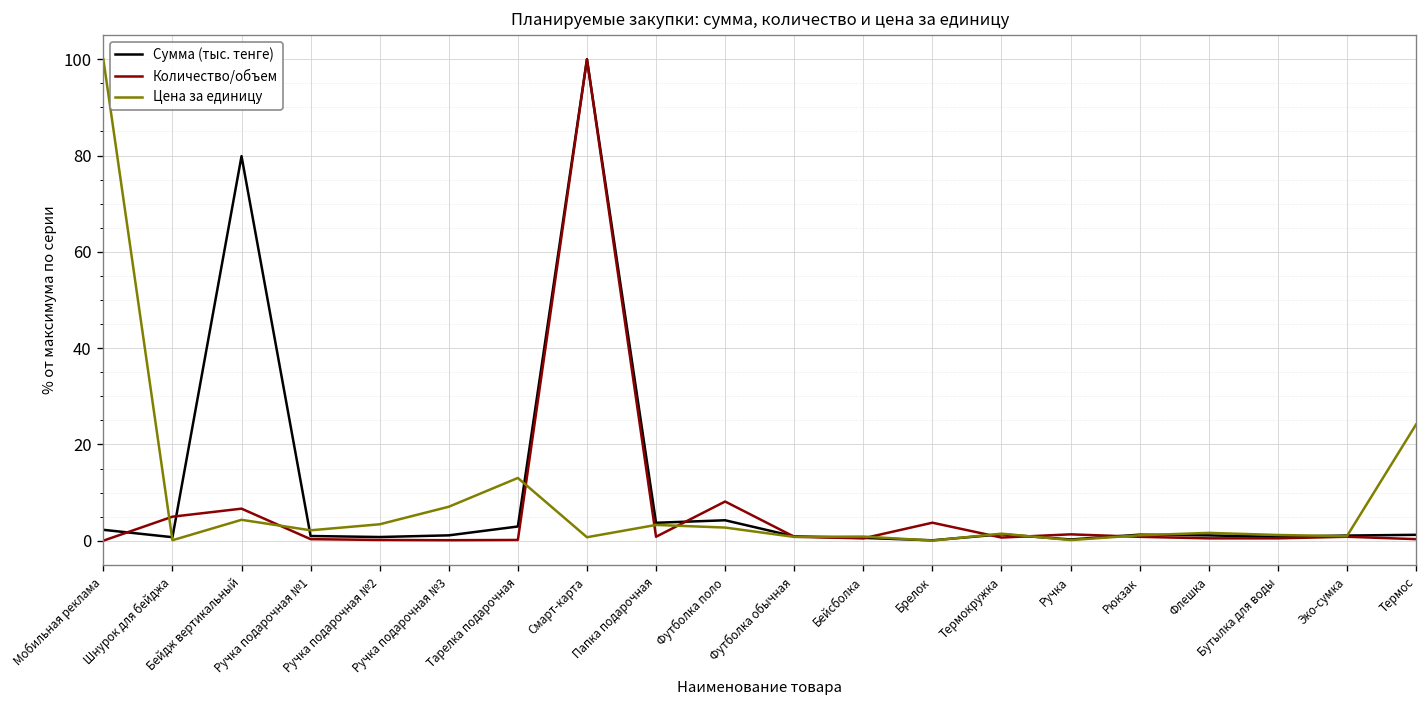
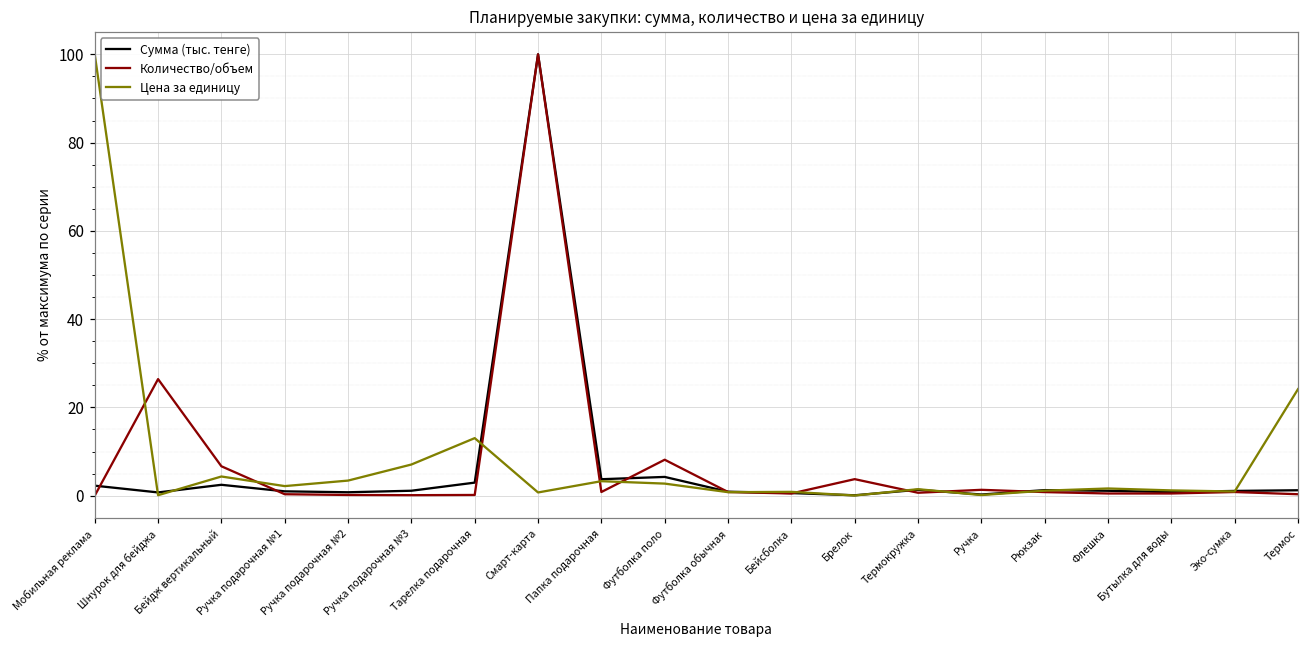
  {
    "Сумма (тыс. тенге)": {
      "Мобильная реклама": 2,
-     "Бейдж вертикальный": 80,
+     "Бейдж вертикальный": 2,
      "Ручка подарочная №1": 1,
      "Ручка подарочная №3": 1,
      "Тарелка подарочная": 3,
      "Футболка поло": 4,
      "Термос": 1
    },
    "Количество/объем": {
      "Мобильная реклама": 0,
-     "Шнурок для бейджа": 5,
+     "Шнурок для бейджа": 26,
      "Бейдж вертикальный": 7,
      "Ручка подарочная №1": 0,
      "Ручка подарочная №3": 0,
      "Тарелка подарочная": 0,
      "Папка подарочная": 1,
      "Футболка поло": 8,
      "Брелок": 4,
      "Термокружка": 1,
      "Ручка": 1,
      "Термос": 0
    },
    "Цена за единицу": {
      "Мобильная реклама": 100,
      "Бейдж вертикальный": 4,
      "Ручка подарочная №1": 2,
      "Ручка подарочная №2": 3,
      "Ручка подарочная №3": 7,
      "Тарелка подарочная": 13,
      "Смарт-карта": 1,
      "Футболка поло": 3,
      "Термос": 24
    }
  }
